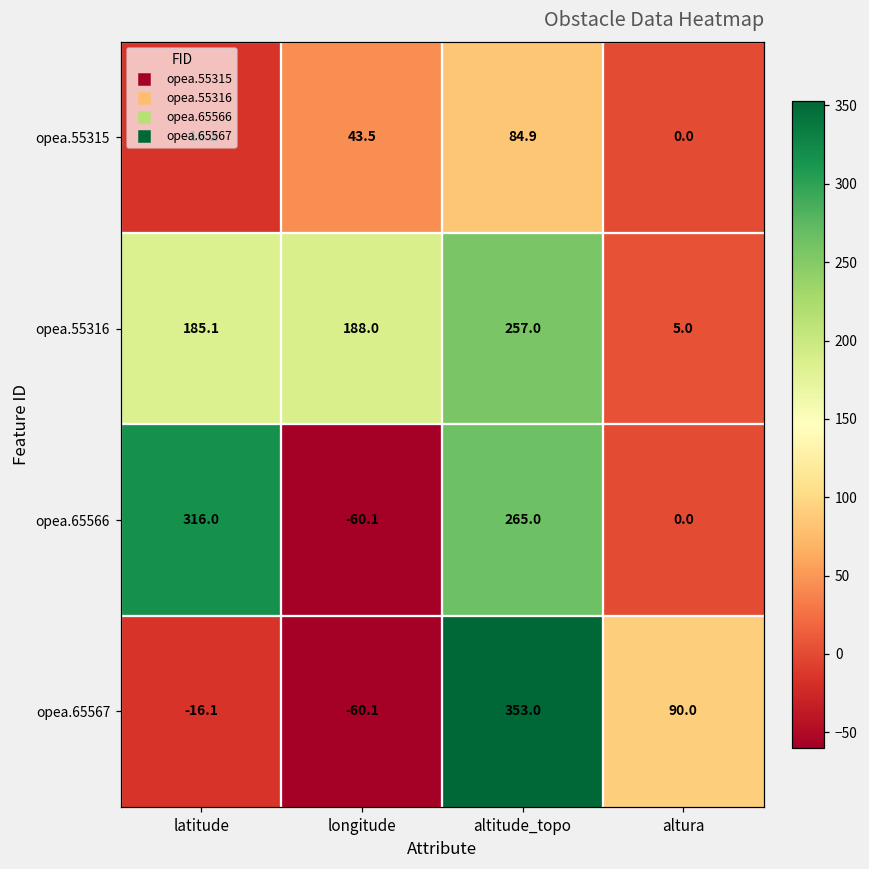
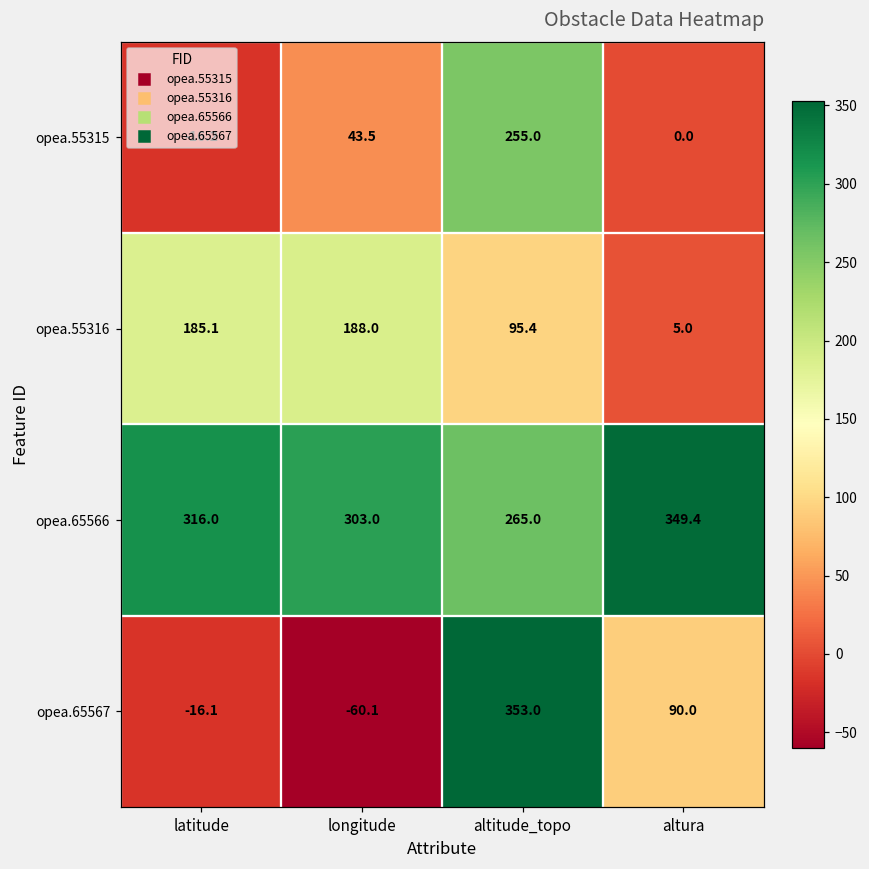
  {
    "opea.55315": {
      "longitude": 43.5,
-     "altitude_topo": 84.9,
+     "altitude_topo": 255.0,
      "altura": 0.0
    },
    "opea.55316": {
      "latitude": 185.1,
      "longitude": 188.0,
-     "altitude_topo": 257.0,
+     "altitude_topo": 95.4,
      "altura": 5.0
    },
    "opea.65566": {
      "latitude": 316.0,
-     "longitude": -60.1,
+     "longitude": 303.0,
      "altitude_topo": 265.0,
-     "altura": 0.0
+     "altura": 349.4
    },
    "opea.65567": {
      "latitude": -16.1,
      "longitude": -60.1,
      "altitude_topo": 353.0,
      "altura": 90.0
    }
  }
